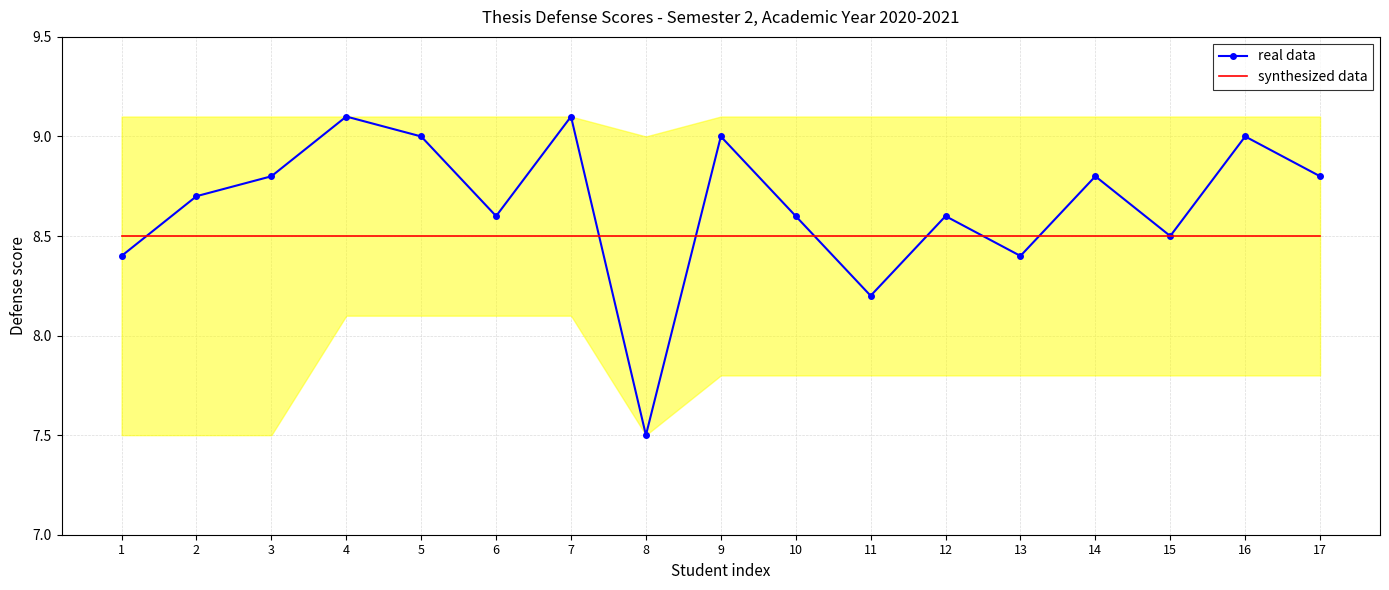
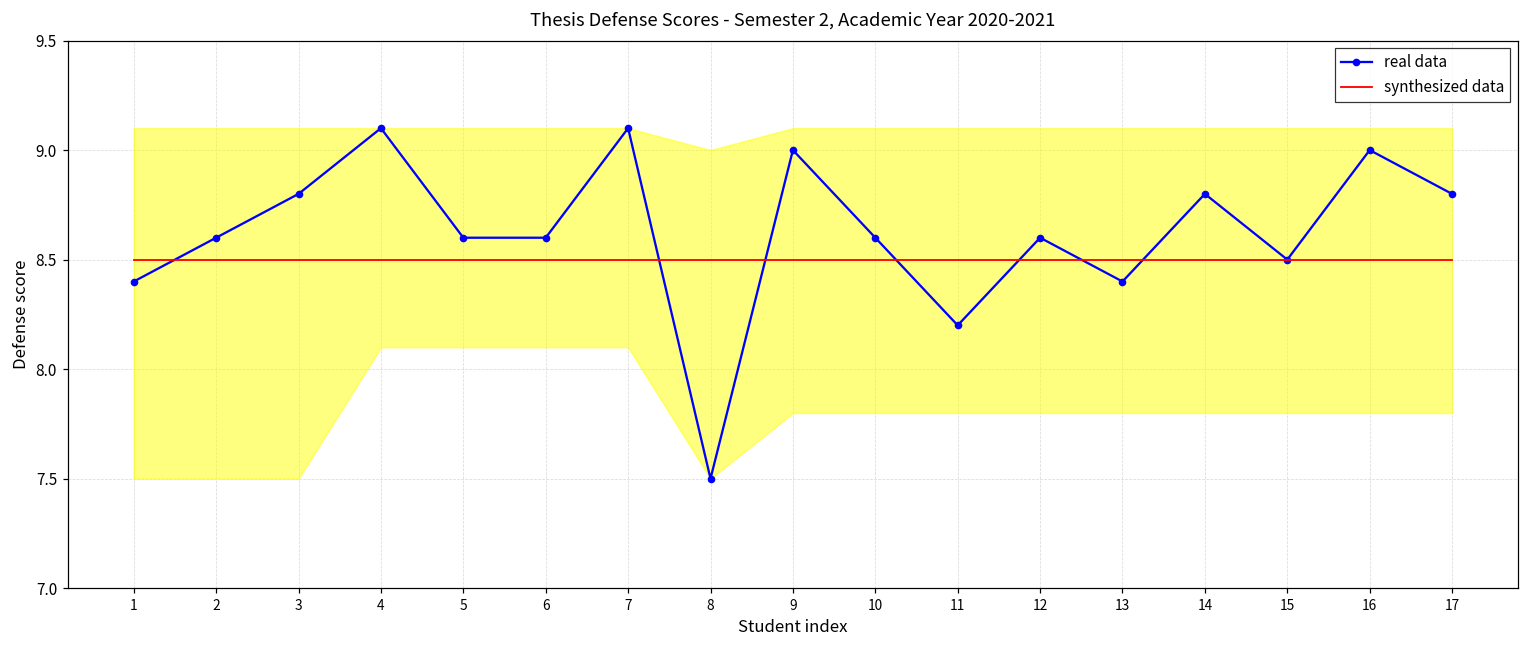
  {
    "real data": {
      "1": 8.4,
-     "2": 8.7,
+     "2": 8.6,
      "3": 8.8,
-     "5": 9.0,
+     "5": 8.6,
      "6": 8.6,
      "8": 7.5,
      "9": 9.0,
      "10": 8.6,
      "11": 8.2,
      "12": 8.6,
      "13": 8.4,
      "14": 8.8,
      "16": 9.0,
      "17": 8.8
    },
    "synthesized data": {
      "1": 8.5,
      "2": 8.5,
      "3": 8.5,
      "4": 8.5,
      "5": 8.5,
      "6": 8.5,
      "7": 8.5,
      "8": 8.5,
      "9": 8.5,
      "10": 8.5,
      "11": 8.5,
      "12": 8.5,
      "13": 8.5,
      "14": 8.5,
      "16": 8.5,
      "17": 8.5
    }
  }
